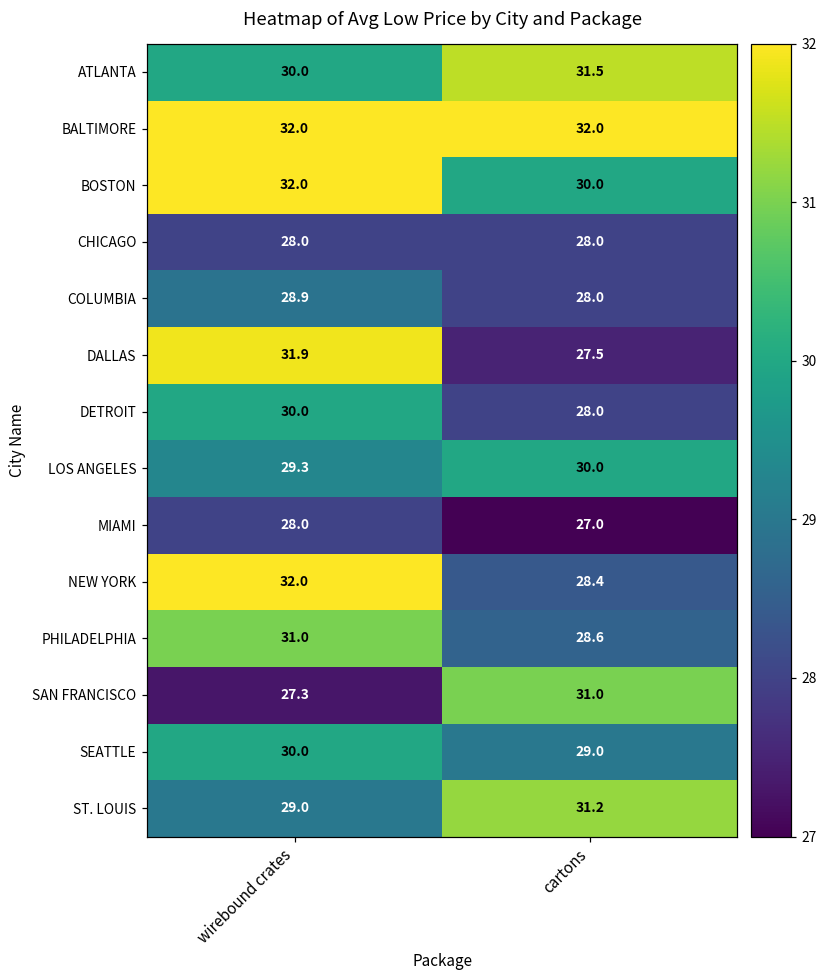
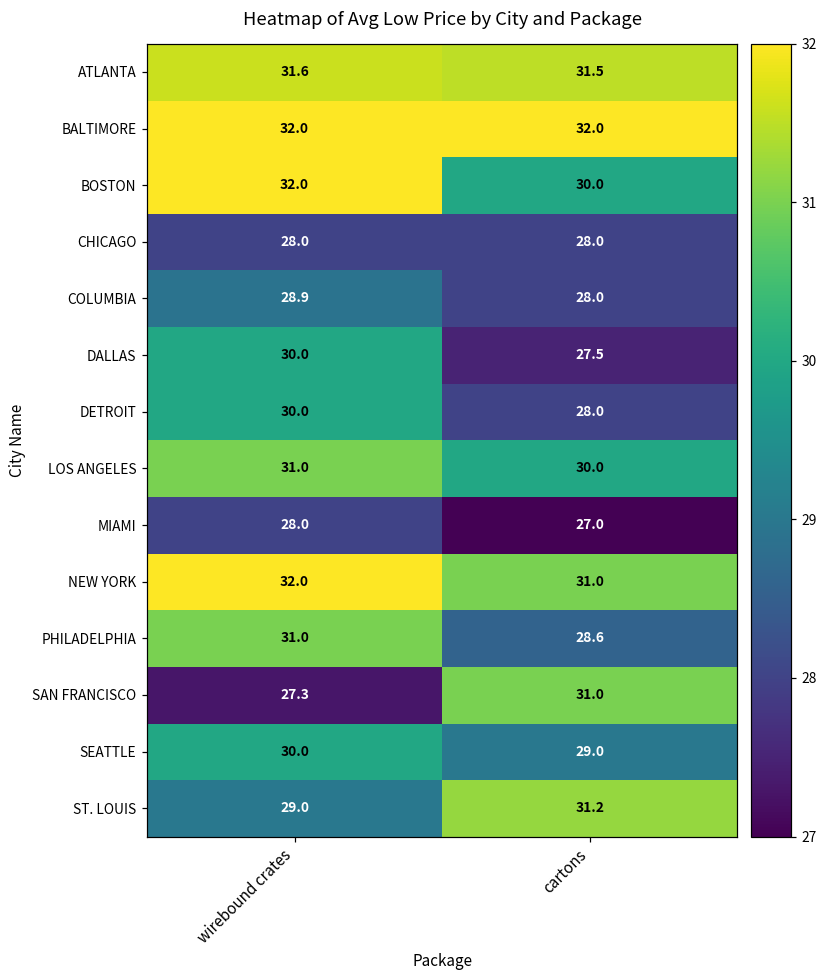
  {
    "ATLANTA": {
-     "wirebound crates": 30.0,
+     "wirebound crates": 31.6,
      "cartons": 31.5
    },
    "BALTIMORE": {
      "wirebound crates": 32.0,
      "cartons": 32.0
    },
    "BOSTON": {
      "wirebound crates": 32.0,
      "cartons": 30.0
    },
    "CHICAGO": {
      "wirebound crates": 28.0,
      "cartons": 28.0
    },
    "COLUMBIA": {
      "wirebound crates": 28.9,
      "cartons": 28.0
    },
    "DALLAS": {
-     "wirebound crates": 31.9,
+     "wirebound crates": 30.0,
      "cartons": 27.5
    },
    "DETROIT": {
      "wirebound crates": 30.0,
      "cartons": 28.0
    },
    "LOS ANGELES": {
-     "wirebound crates": 29.3,
+     "wirebound crates": 31.0,
      "cartons": 30.0
    },
    "MIAMI": {
      "wirebound crates": 28.0,
      "cartons": 27.0
    },
    "NEW YORK": {
      "wirebound crates": 32.0,
-     "cartons": 28.4
+     "cartons": 31.0
    },
    "PHILADELPHIA": {
      "wirebound crates": 31.0,
      "cartons": 28.6
    },
    "SAN FRANCISCO": {
      "wirebound crates": 27.3,
      "cartons": 31.0
    },
    "SEATTLE": {
      "wirebound crates": 30.0,
      "cartons": 29.0
    },
    "ST. LOUIS": {
      "wirebound crates": 29.0,
      "cartons": 31.2
    }
  }
